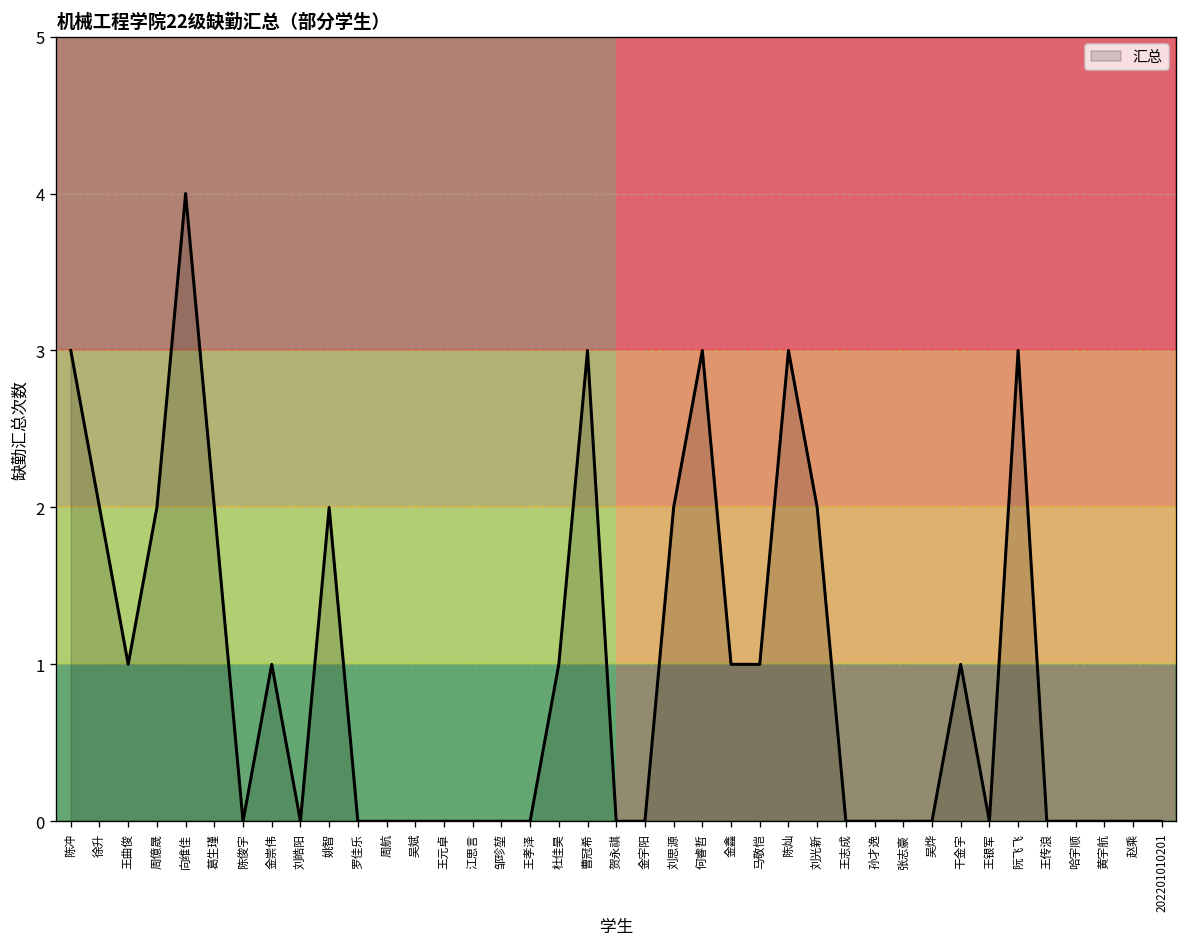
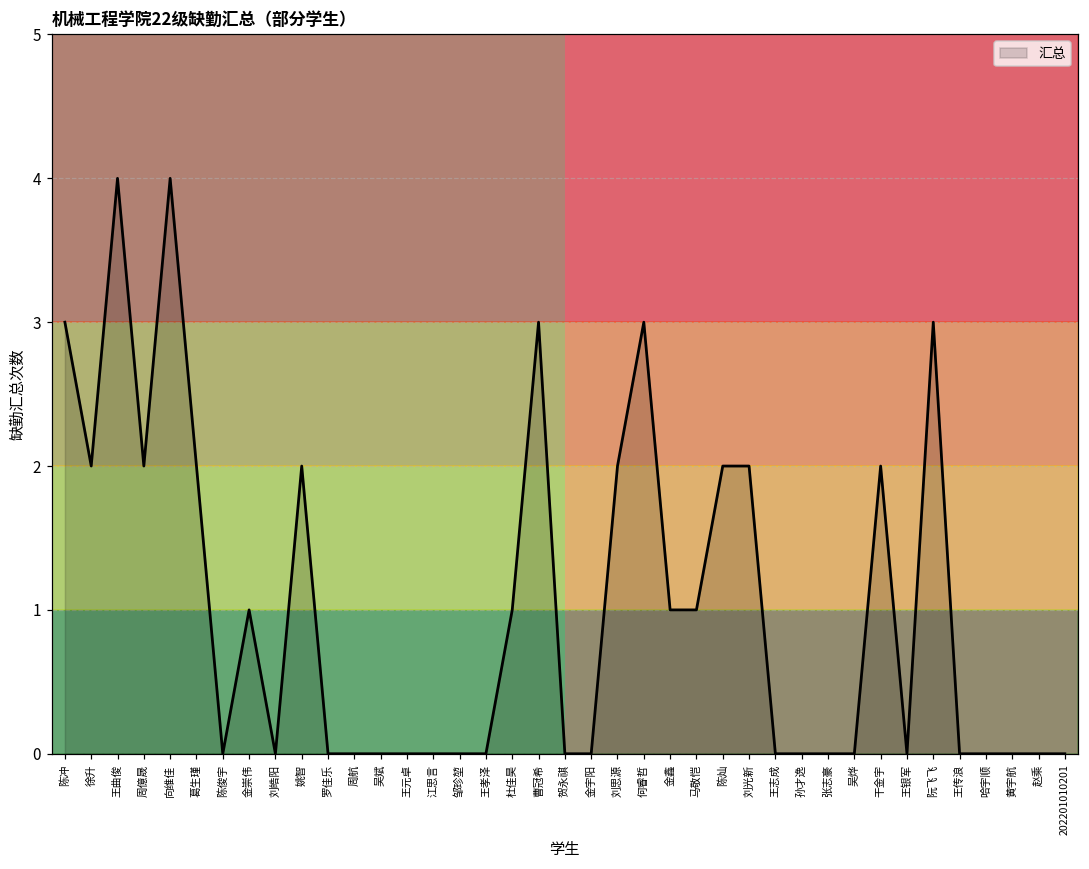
  {
    "陈冲": 3,
    "徐升": 2,
-   "王曲俊": 1,
+   "王曲俊": 4,
    "周億晟": 2,
    "向维佳": 4,
    "葛生瑾": 2,
    "陈俊宇": 0,
    "金崇伟": 1,
    "刘皓阳": 0,
    "姚智": 2,
    "罗佳乐": 0,
    "周航": 0,
    "吴斌": 0,
    "王元卓": 0,
    "江思言": 0,
    "邹珍堃": 0,
    "王孝泽": 0,
    "杜佳昊": 1,
    "曹冠希": 3,
    "贺永祺": 0,
    "金宇阳": 0,
    "刘思源": 2,
    "何睿哲": 3,
    "金鑫": 1,
    "马敬恺": 1,
-   "陈灿": 3,
+   "陈灿": 2,
    "刘光新": 2,
    "王志成": 0,
    "孙才逸": 0,
    "张志豪": 0,
    "吴烨": 0,
-   "干金宇": 1,
+   "干金宇": 2,
    "王银军": 0,
    "阮飞飞": 3,
    "王传浪": 0,
    "哈宇顺": 0,
    "黄宇航": 0,
    "赵乘": 0,
    "202201010201": 0
  }
